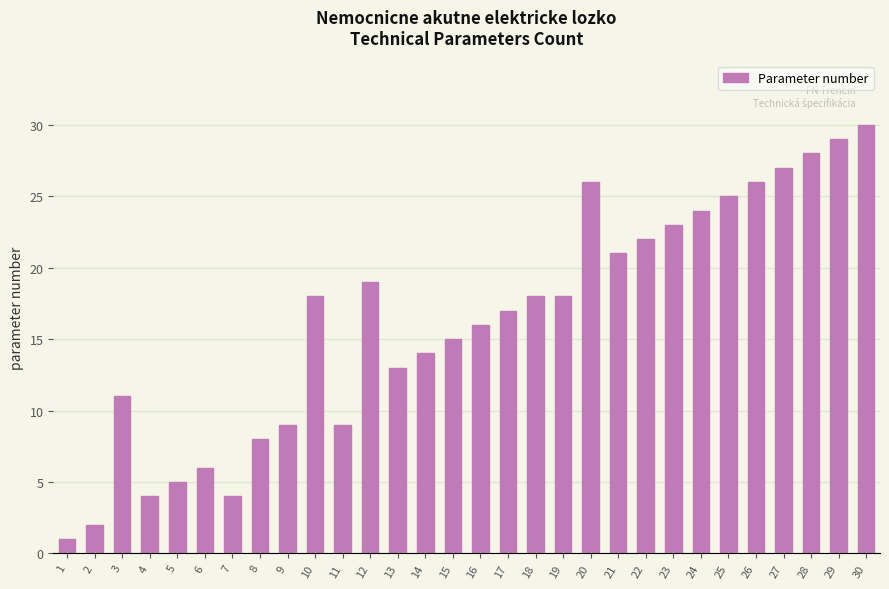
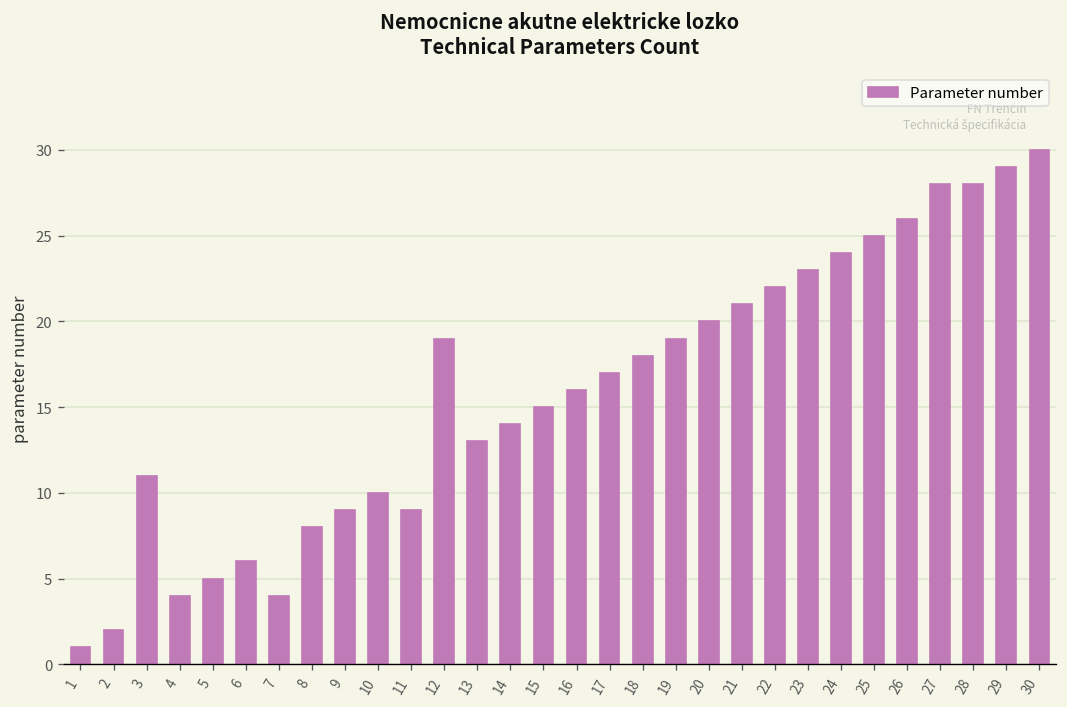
  {
    "1": 1,
    "2": 2,
    "3": 11,
    "4": 4,
    "5": 5,
    "6": 6,
    "7": 4,
    "8": 8,
    "9": 9,
-   "10": 18,
+   "10": 10,
    "11": 9,
    "12": 19,
    "13": 13,
    "14": 14,
    "15": 15,
    "16": 16,
    "17": 17,
    "18": 18,
-   "19": 18,
-   "20": 26,
+   "19": 19,
+   "20": 20,
    "21": 21,
    "22": 22,
    "23": 23,
    "24": 24,
    "25": 25,
    "26": 26,
-   "27": 27,
+   "27": 28,
    "28": 28,
    "29": 29,
    "30": 30
  }
